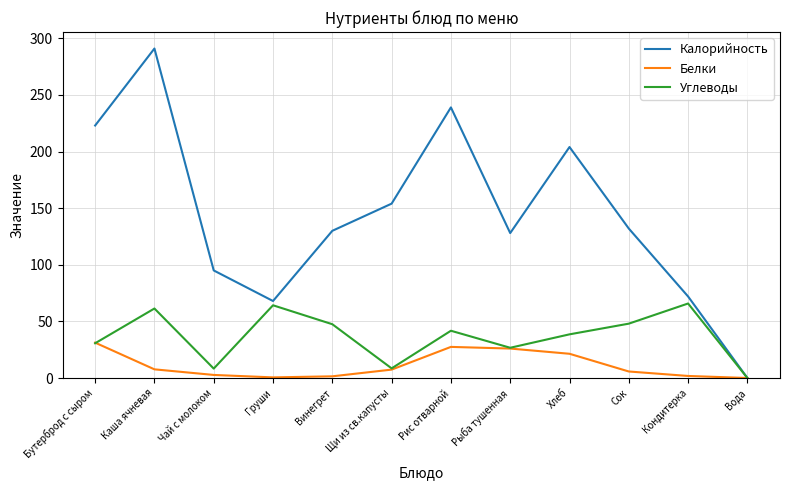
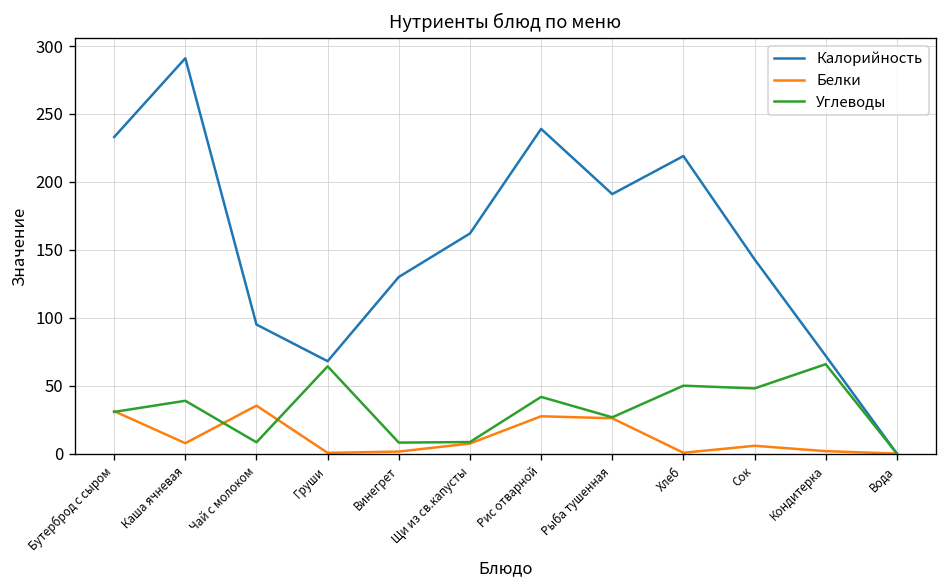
  {
    "Калорийность": {
-     "Бутерброд с сыром": 223,
+     "Бутерброд с сыром": 233,
      "Каша ячневая": 291,
      "Чай с молоком": 95,
      "Груши": 68,
      "Винегрет": 130,
-     "Щи из св.капусты": 154,
+     "Щи из св.капусты": 162,
      "Рис отварной": 239,
-     "Рыба тушенная": 128,
-     "Хлеб": 204,
-     "Сок": 132,
+     "Рыба тушенная": 191,
+     "Хлеб": 219,
+     "Сок": 143,
      "Кондитерка": 72
    },
    "Белки": {
      "Каша ячневая": 8,
-     "Чай с молоком": 3,
+     "Чай с молоком": 35,
      "Груши": 1,
      "Винегрет": 1,
      "Рис отварной": 27,
-     "Хлеб": 21,
+     "Хлеб": 1,
      "Сок": 6,
      "Кондитерка": 2
    },
    "Углеводы": {
-     "Каша ячневая": 61,
+     "Каша ячневая": 39,
      "Чай с молоком": 8,
      "Груши": 64,
-     "Винегрет": 48,
+     "Винегрет": 8,
      "Рис отварной": 42,
-     "Хлеб": 39,
+     "Хлеб": 50,
      "Сок": 48,
      "Кондитерка": 66
    }
  }
